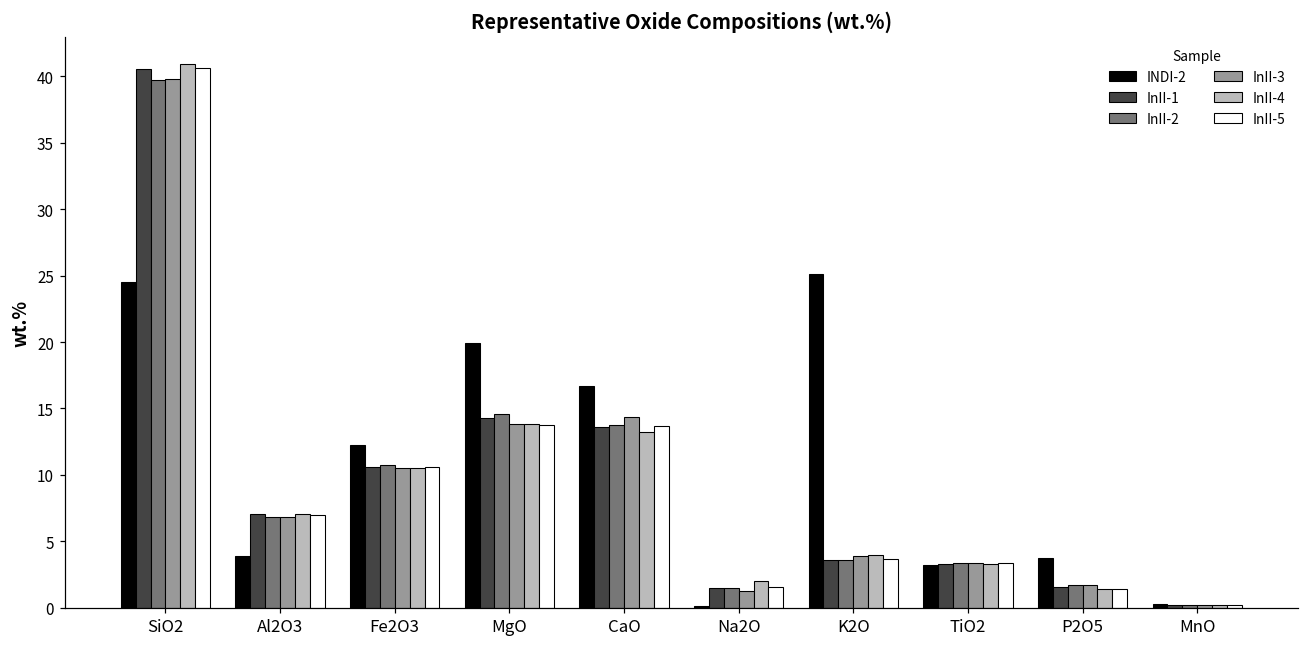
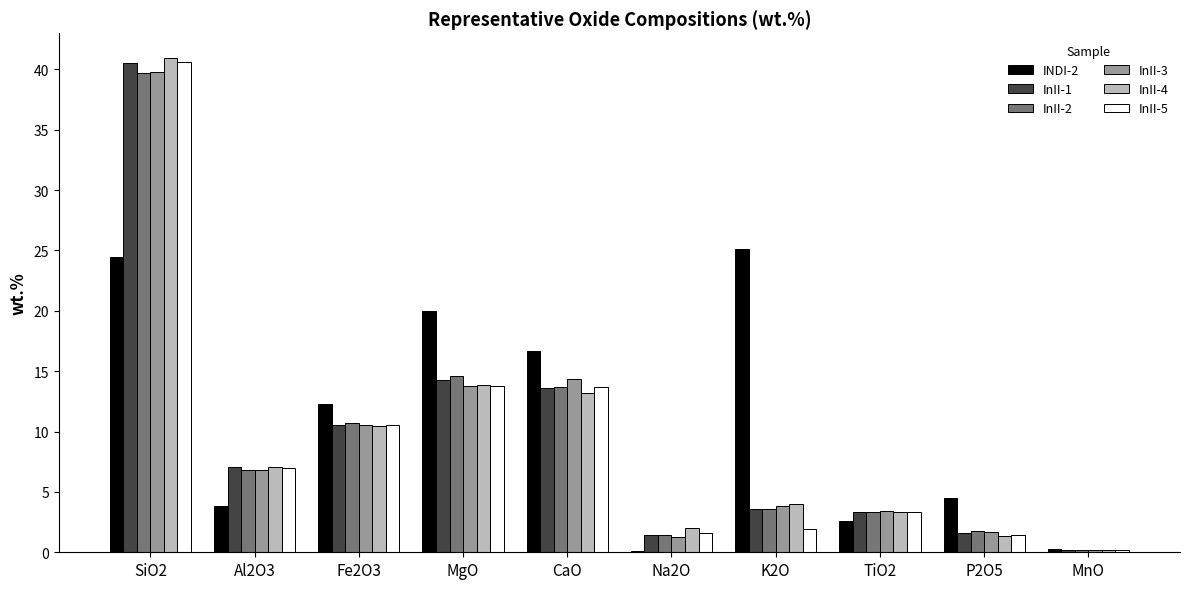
  {
    "INDI-2": {
      "SiO2": 24.5,
      "Al2O3": 3.9,
      "Fe2O3": 12.3,
      "MgO": 19.9,
      "CaO": 16.7,
      "K2O": 25.2,
-     "TiO2": 3.2,
-     "P2O5": 3.7,
+     "TiO2": 2.6,
+     "P2O5": 4.5,
      "MnO": 0.2
    },
    "InII-1": {
      "SiO2": 40.6,
      "Al2O3": 7.1,
      "Fe2O3": 10.6,
      "MgO": 14.3,
      "CaO": 13.6,
      "Na2O": 1.4,
      "K2O": 3.6,
      "TiO2": 3.3,
      "P2O5": 1.6
    },
    "InII-5": {
      "SiO2": 40.6,
      "Al2O3": 7.0,
      "Fe2O3": 10.6,
      "MgO": 13.8,
      "CaO": 13.7,
      "Na2O": 1.6,
-     "K2O": 3.7,
+     "K2O": 1.9,
      "TiO2": 3.4,
      "P2O5": 1.4
    }
  }
